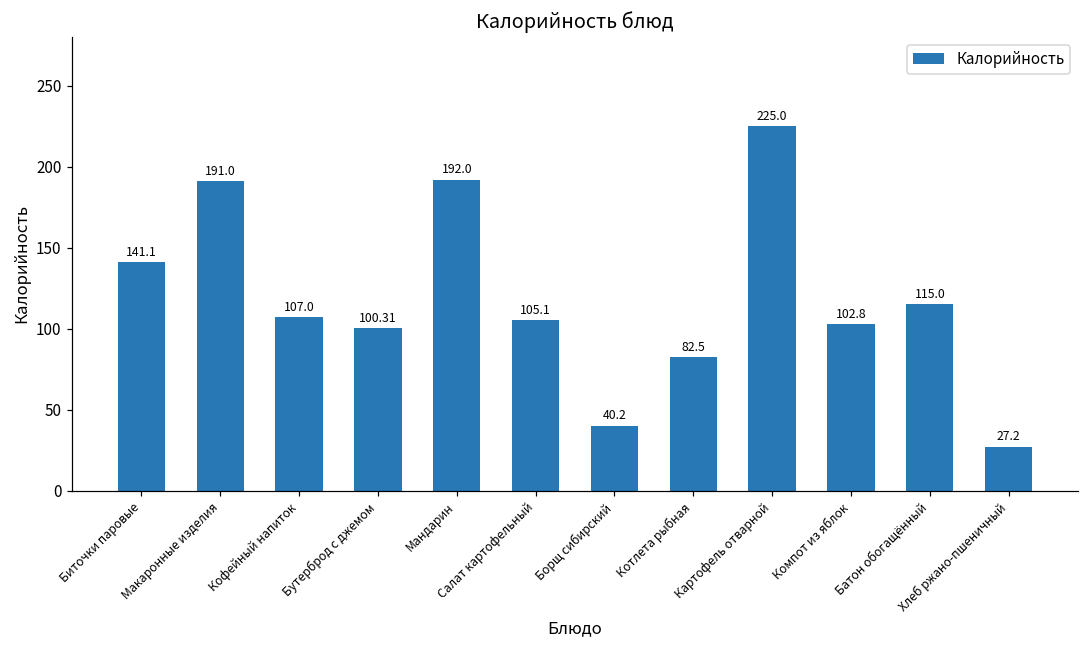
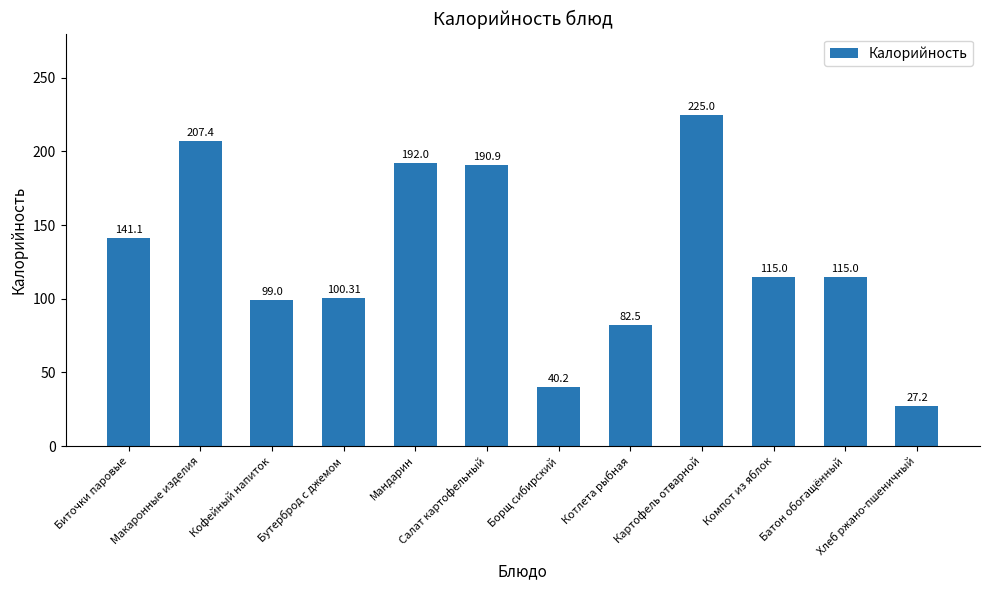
  {
    "Биточки паровые": 141.1,
-   "Макаронные изделия": 191.0,
-   "Кофейный напиток": 107.0,
+   "Макаронные изделия": 207.4,
+   "Кофейный напиток": 99.0,
    "Бутерброд с джемом": 100.31,
    "Мандарин": 192.0,
-   "Салат картофельный": 105.1,
+   "Салат картофельный": 190.9,
    "Борщ сибирский": 40.2,
    "Котлета рыбная": 82.5,
    "Картофель отварной": 225.0,
-   "Компот из яблок": 102.8,
+   "Компот из яблок": 115.0,
    "Батон обогащённый": 115.0,
    "Хлеб ржано-пшеничный": 27.2
  }
